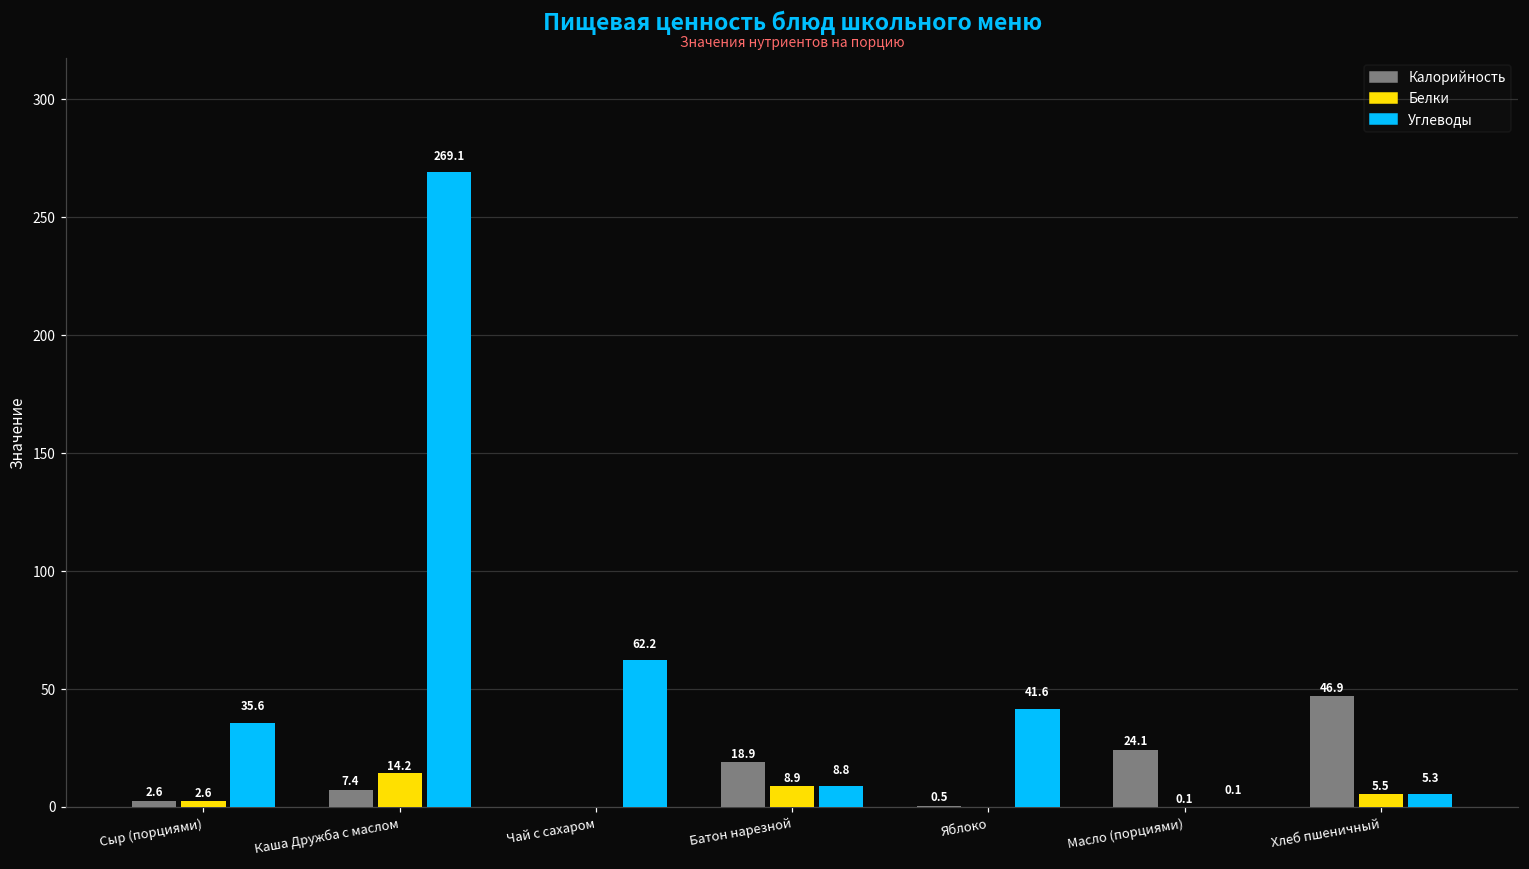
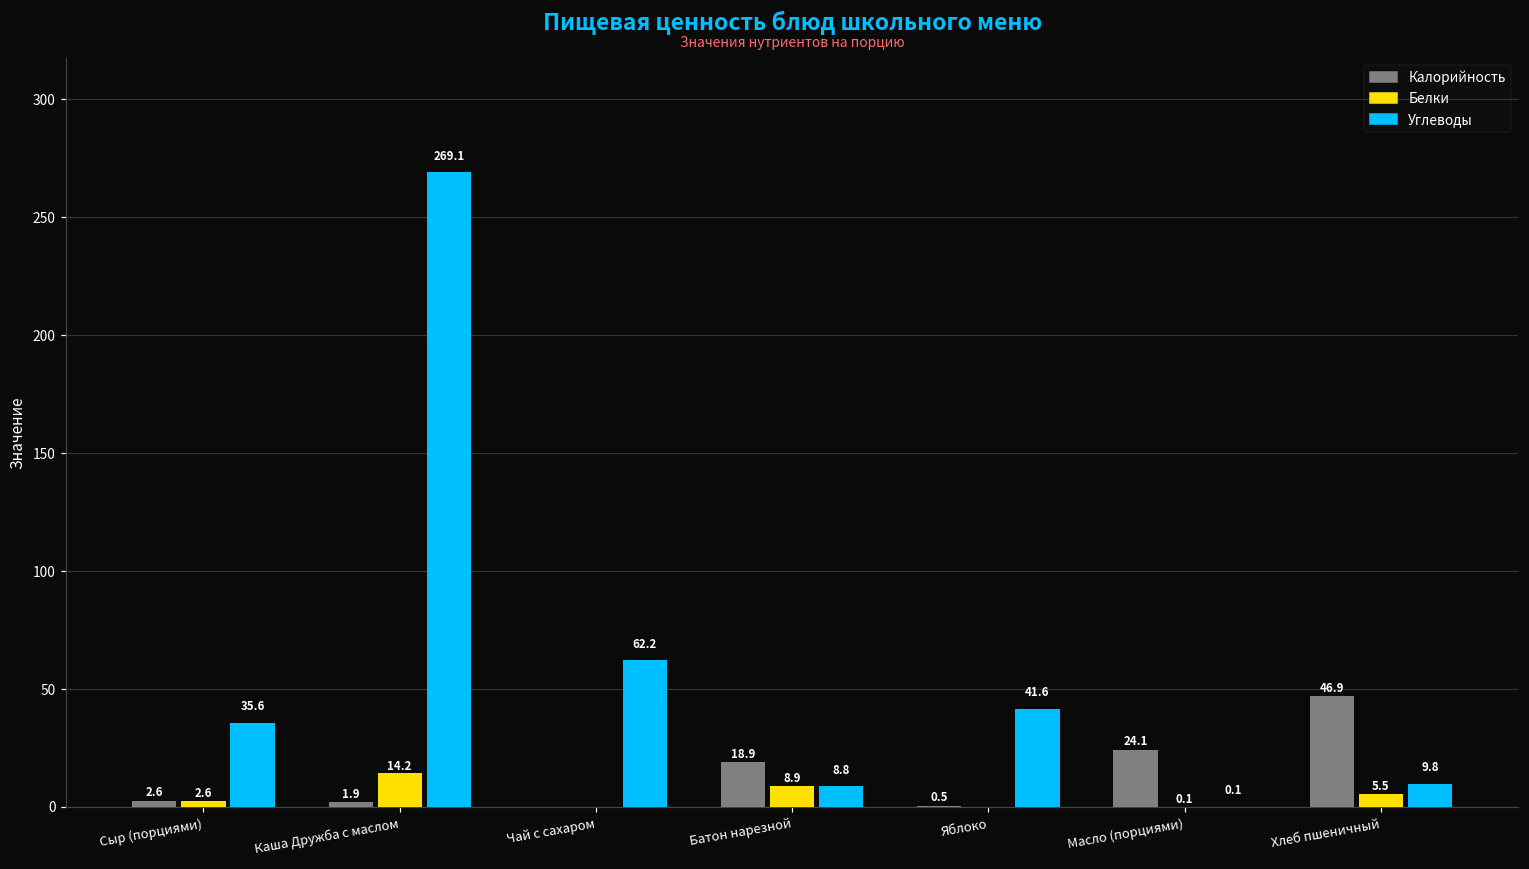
  {
    "Калорийность": {
      "Сыр (порциями)": 2.6,
-     "Каша Дружба с маслом": 7.4,
+     "Каша Дружба с маслом": 1.9,
      "Батон нарезной": 18.9,
      "Яблоко": 0.5,
      "Масло (порциями)": 24.1,
      "Хлеб пшеничный": 46.9
    },
    "Белки": {
      "Сыр (порциями)": 2.6,
      "Каша Дружба с маслом": 14.2,
      "Батон нарезной": 8.9,
      "Масло (порциями)": 0.1,
      "Хлеб пшеничный": 5.5
    },
    "Углеводы": {
      "Сыр (порциями)": 35.6,
      "Каша Дружба с маслом": 269.1,
      "Чай с сахаром": 62.2,
      "Батон нарезной": 8.8,
      "Яблоко": 41.6,
      "Масло (порциями)": 0.1,
-     "Хлеб пшеничный": 5.3
+     "Хлеб пшеничный": 9.8
    }
  }
